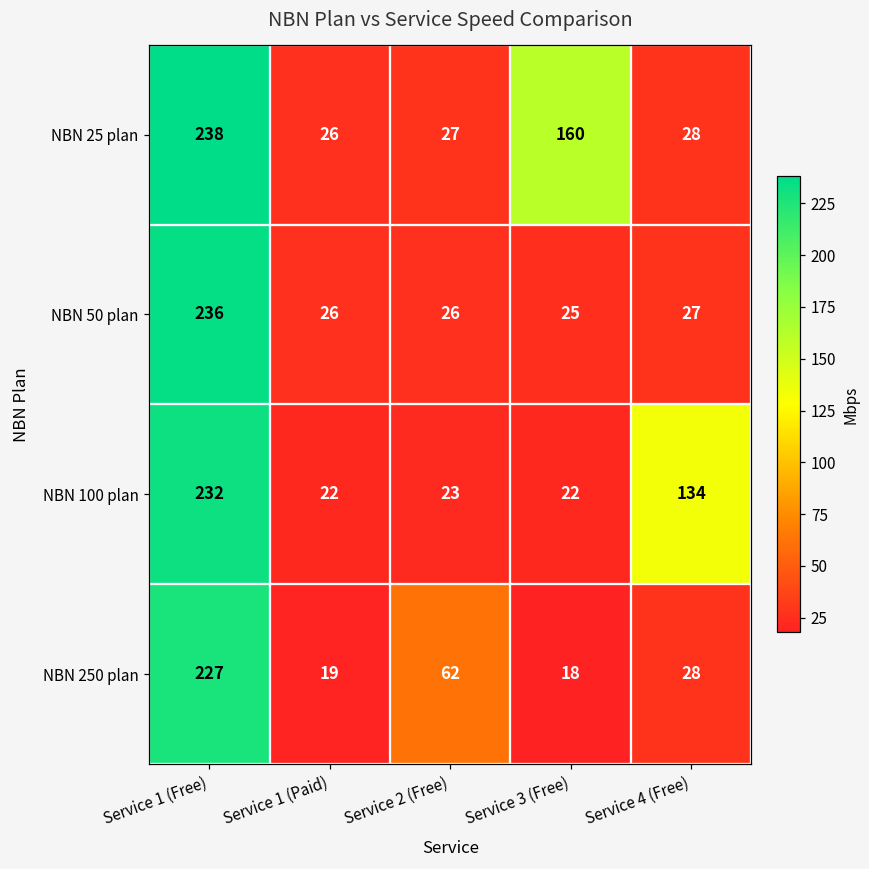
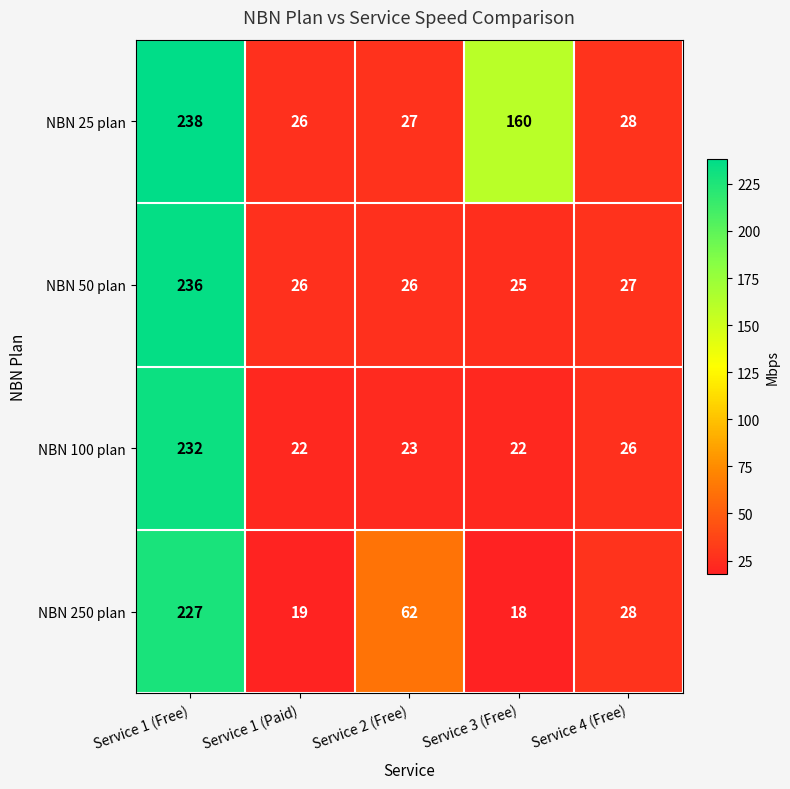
  {
    "NBN 25 plan": {
      "Service 1 (Free)": 238,
      "Service 1 (Paid)": 26,
      "Service 2 (Free)": 27,
      "Service 3 (Free)": 160,
      "Service 4 (Free)": 28
    },
    "NBN 50 plan": {
      "Service 1 (Free)": 236,
      "Service 1 (Paid)": 26,
      "Service 2 (Free)": 26,
      "Service 3 (Free)": 25,
      "Service 4 (Free)": 27
    },
    "NBN 100 plan": {
      "Service 1 (Free)": 232,
      "Service 1 (Paid)": 22,
      "Service 2 (Free)": 23,
      "Service 3 (Free)": 22,
-     "Service 4 (Free)": 134
+     "Service 4 (Free)": 26
    },
    "NBN 250 plan": {
      "Service 1 (Free)": 227,
      "Service 1 (Paid)": 19,
      "Service 2 (Free)": 62,
      "Service 3 (Free)": 18,
      "Service 4 (Free)": 28
    }
  }
